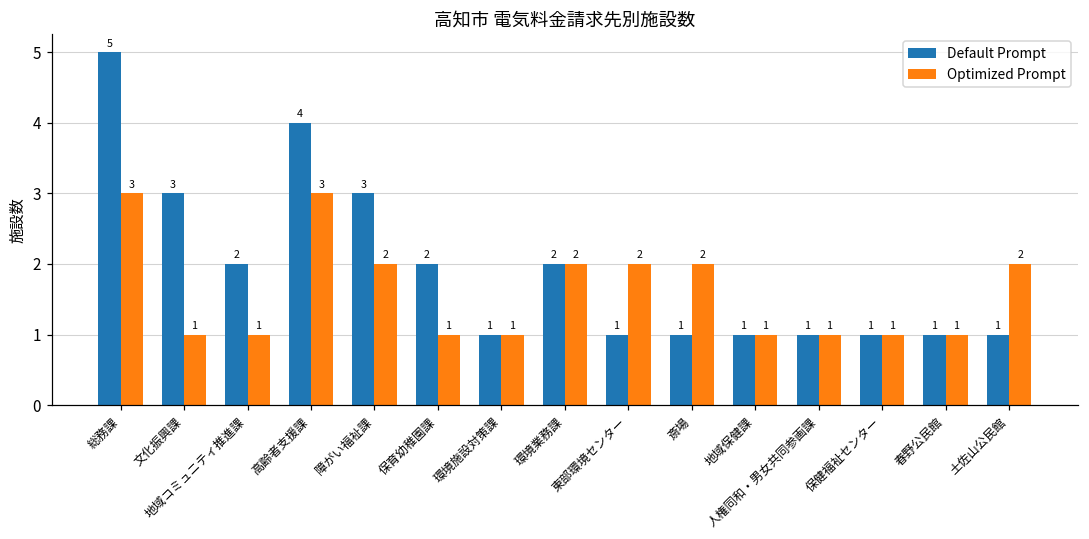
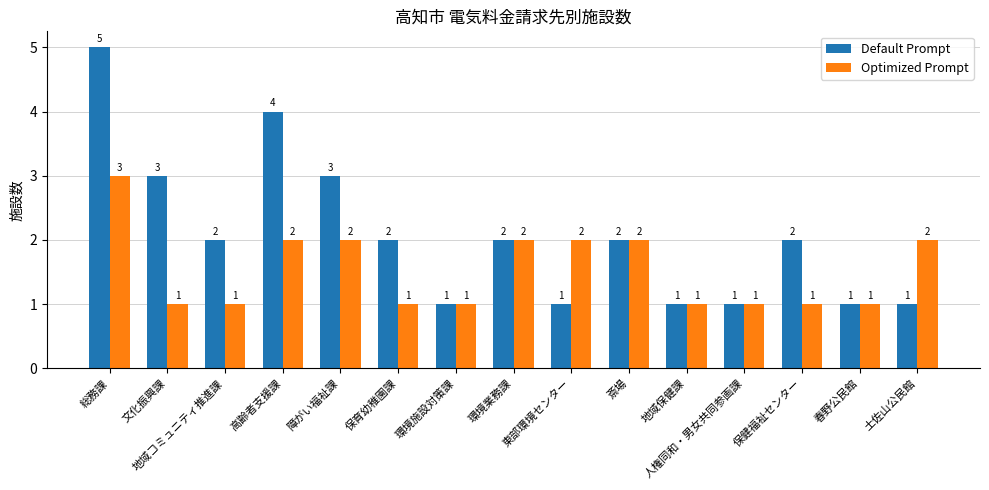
  {
    "Default Prompt": {
      "総務課": 5,
      "文化振興課": 3,
      "地域コミュニティ推進課": 2,
      "高齢者支援課": 4,
      "障がい福祉課": 3,
      "保育幼稚園課": 2,
      "環境施設対策課": 1,
      "環境業務課": 2,
      "東部環境センター": 1,
-     "斎場": 1,
+     "斎場": 2,
      "地域保健課": 1,
      "人権同和・男女共同参画課": 1,
-     "保健福祉センター": 1,
+     "保健福祉センター": 2,
      "春野公民館": 1,
      "土佐山公民館": 1
    },
    "Optimized Prompt": {
      "総務課": 3,
      "文化振興課": 1,
      "地域コミュニティ推進課": 1,
-     "高齢者支援課": 3,
+     "高齢者支援課": 2,
      "障がい福祉課": 2,
      "保育幼稚園課": 1,
      "環境施設対策課": 1,
      "環境業務課": 2,
      "東部環境センター": 2,
      "斎場": 2,
      "地域保健課": 1,
      "人権同和・男女共同参画課": 1,
      "保健福祉センター": 1,
      "春野公民館": 1,
      "土佐山公民館": 2
    }
  }
